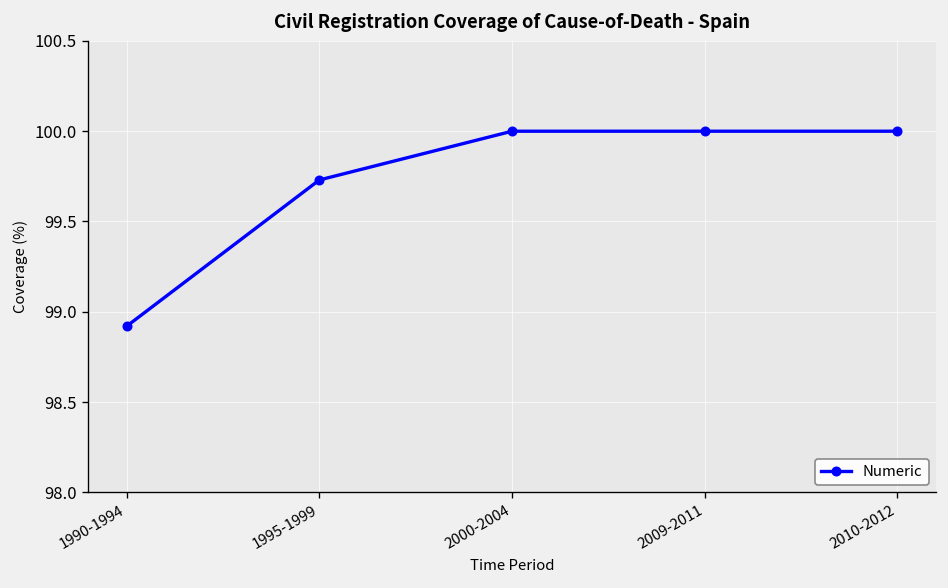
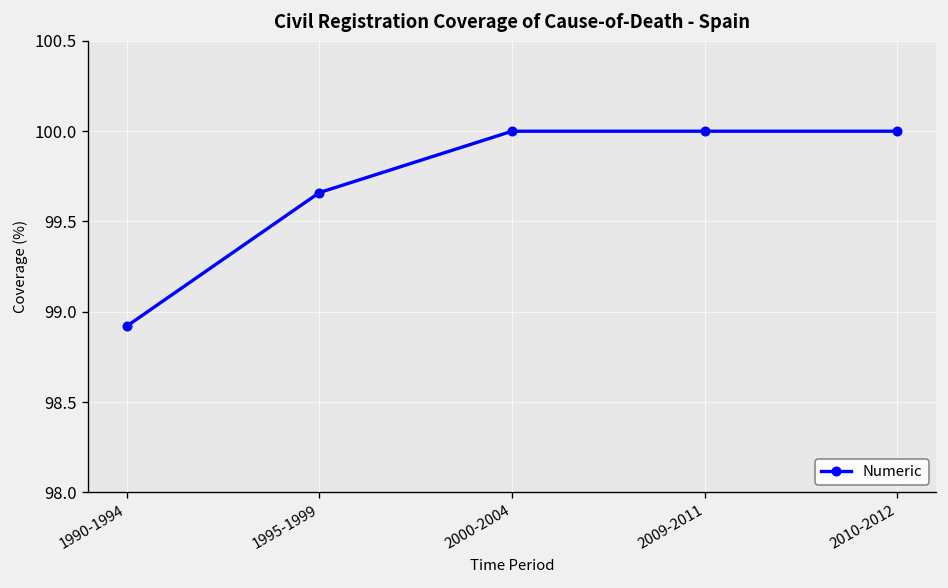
  {
    "1990-1994": 98.92,
-   "1995-1999": 99.73,
+   "1995-1999": 99.66,
    "2000-2004": 100.00,
    "2009-2011": 100.00,
    "2010-2012": 100.00
  }
